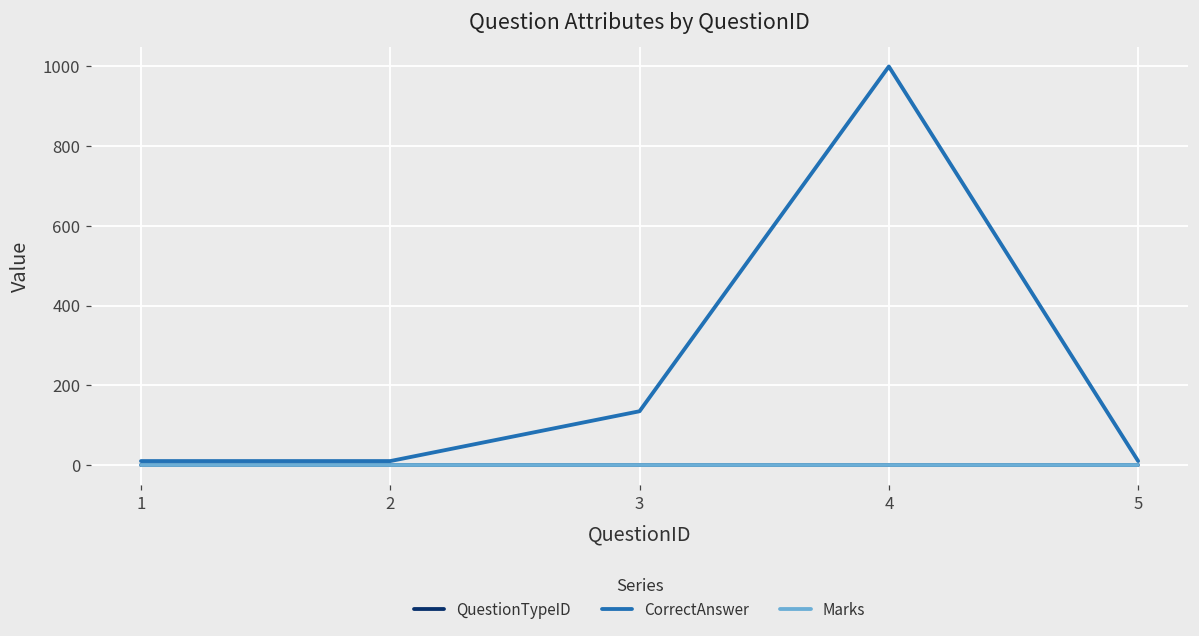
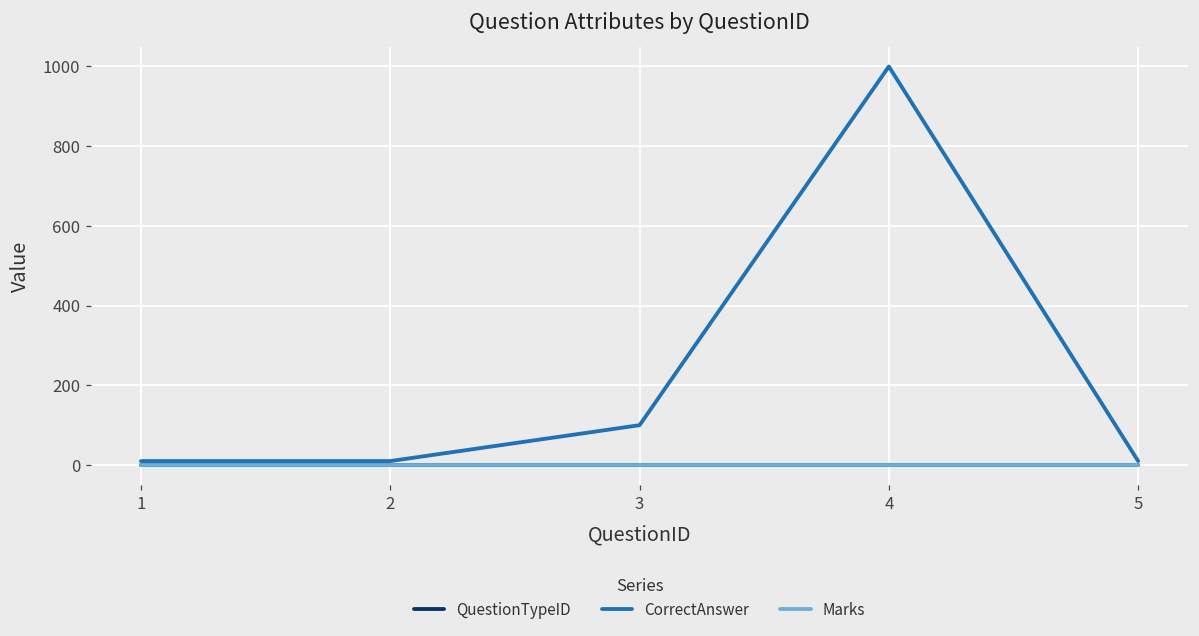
  {
    "Marks": {
      "1": 0,
      "2": 0,
      "3": 0,
      "4": 0,
      "5": 0
    },
    "CorrectAnswer": {
      "1": 10,
      "2": 10,
-     "3": 140,
+     "3": 100,
      "4": 1000,
      "5": 10
    }
  }
